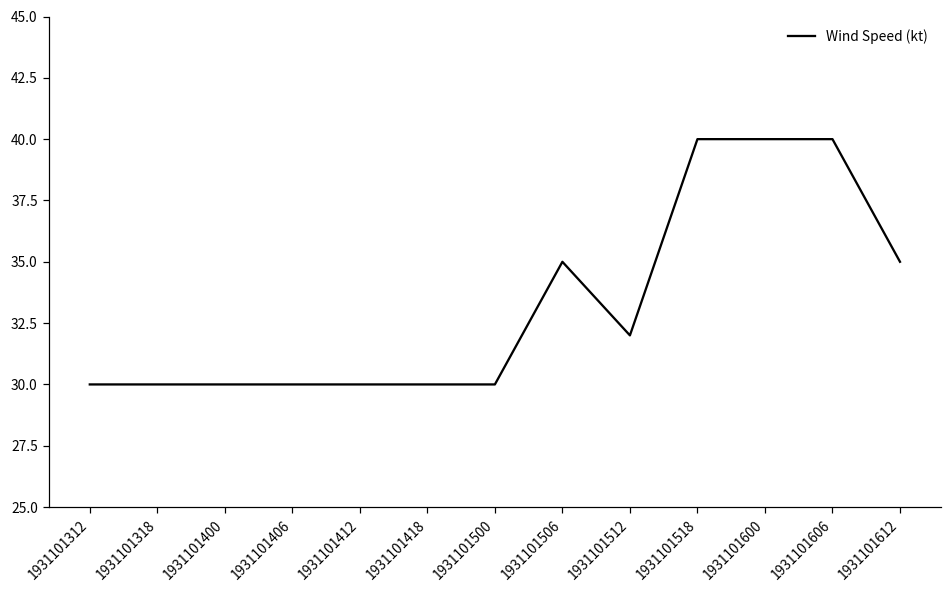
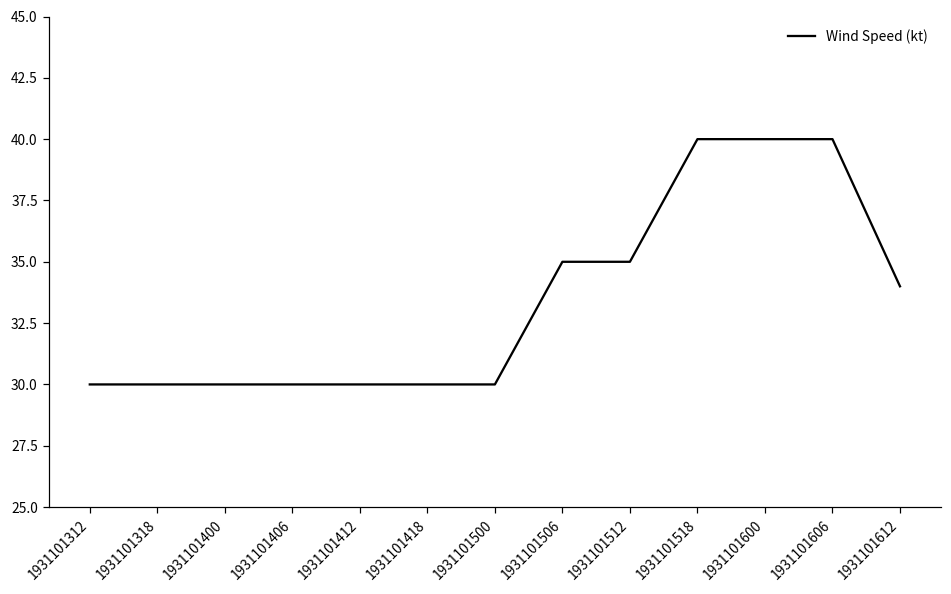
  {
    "1931101312": 30,
    "1931101318": 30,
    "1931101400": 30,
    "1931101406": 30,
    "1931101412": 30,
    "1931101418": 30,
    "1931101500": 30,
    "1931101506": 35,
-   "1931101512": 32,
+   "1931101512": 35,
    "1931101518": 40,
    "1931101600": 40,
    "1931101606": 40,
-   "1931101612": 35
+   "1931101612": 34
  }
